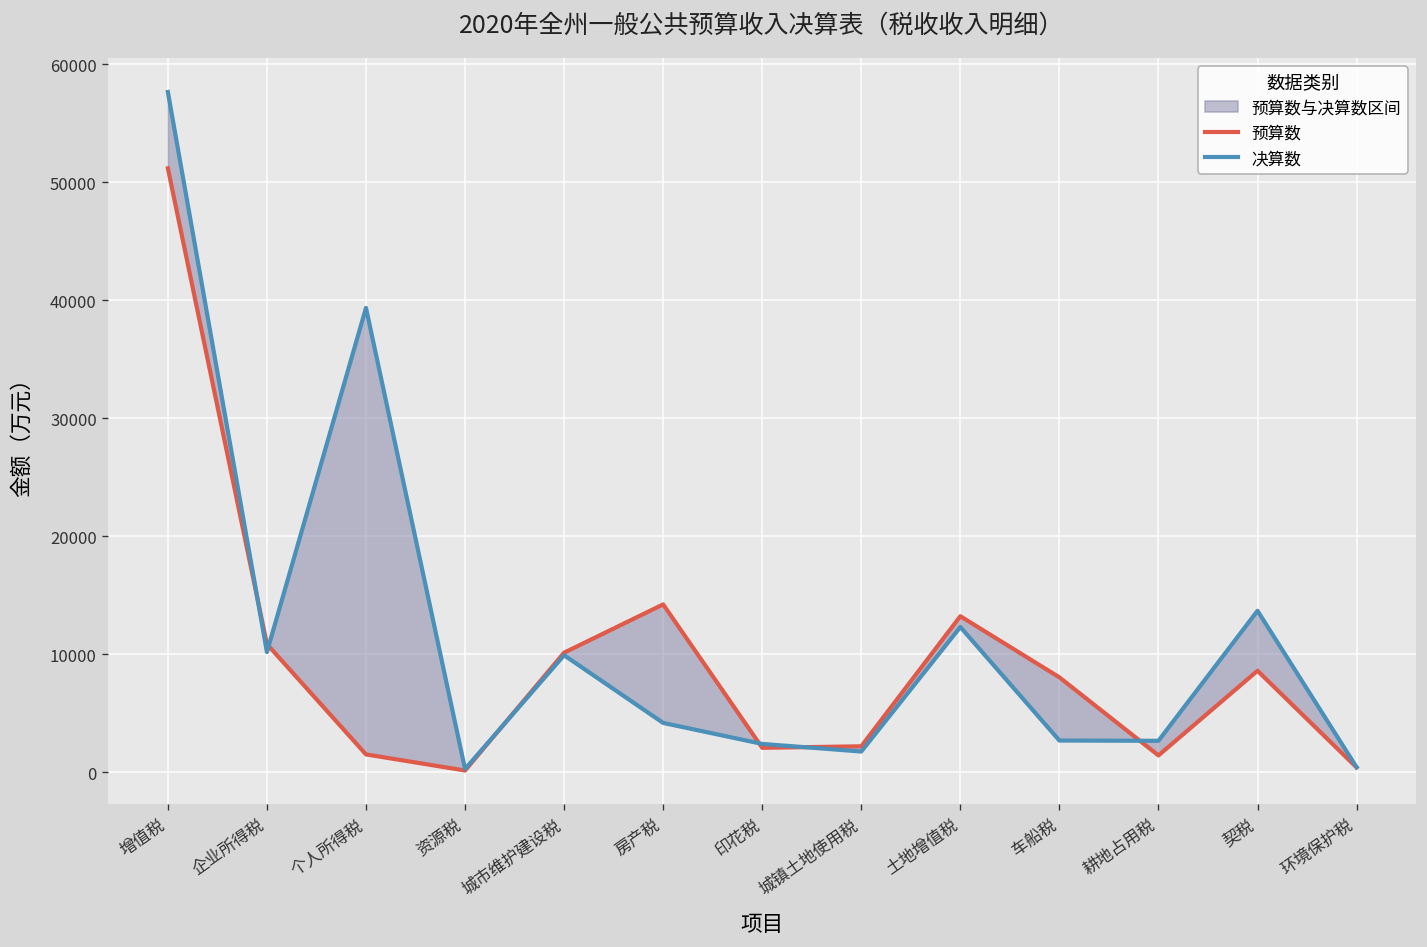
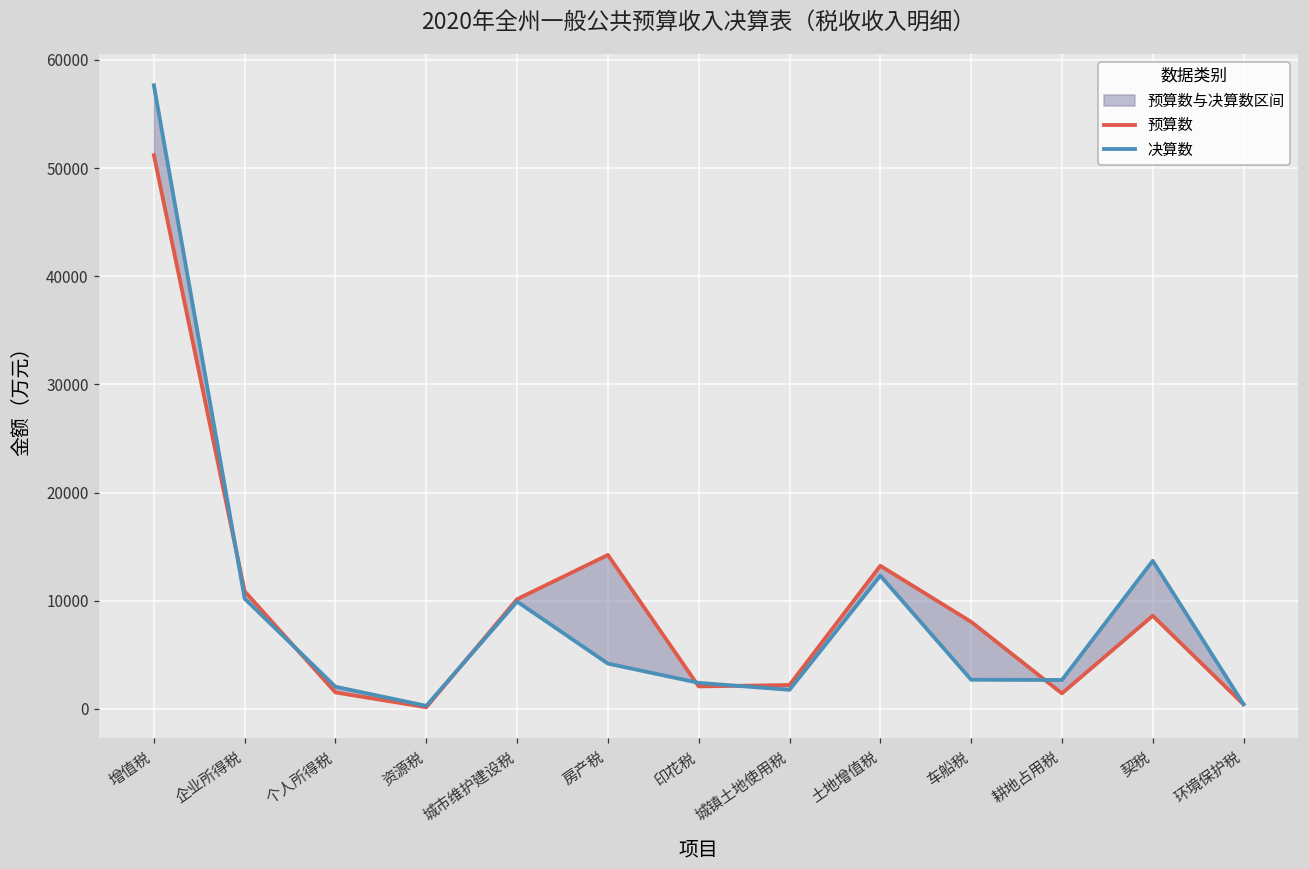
  {
    "预算数": {
      "增值税": 51000,
      "个人所得税": 2000,
      "印花税": 2000,
      "耕地占用税": 1000,
      "契税": 9000
    },
    "决算数": {
      "企业所得税": 10000,
-     "个人所得税": 39000,
+     "个人所得税": 2000,
      "房产税": 4000,
      "城镇土地使用税": 2000,
      "土地增值税": 12000,
      "车船税": 3000
    }
  }
